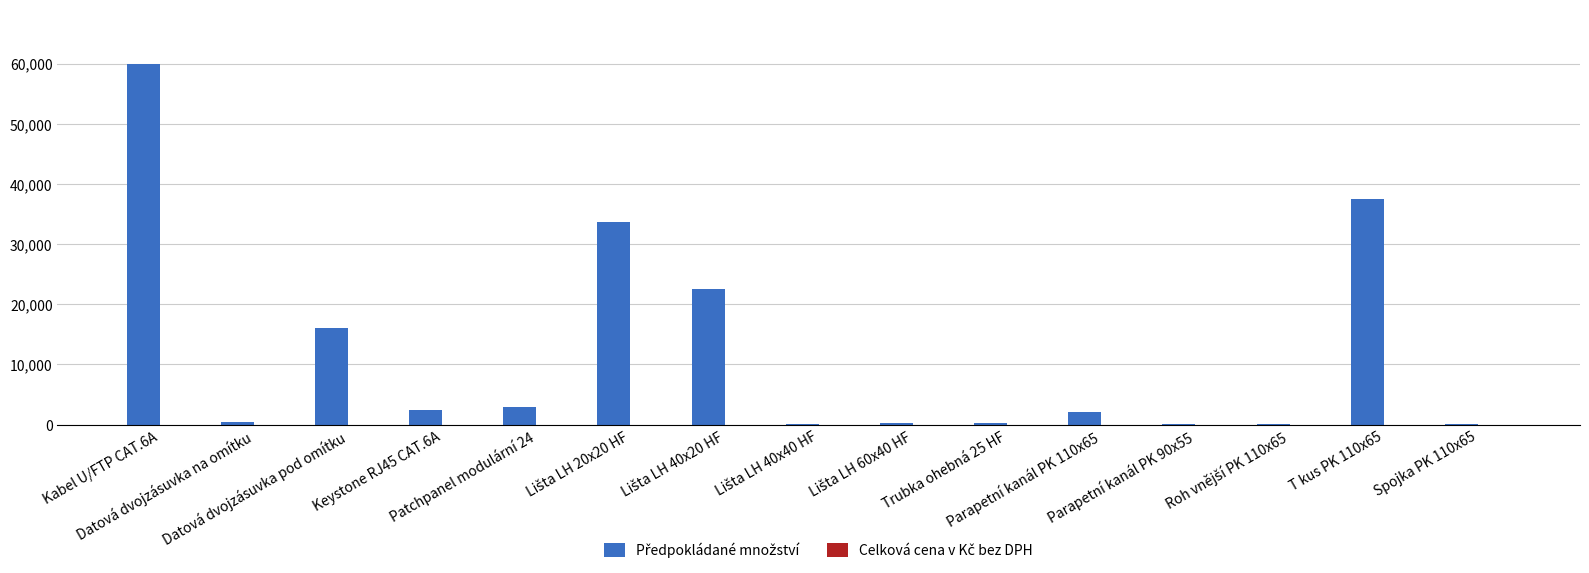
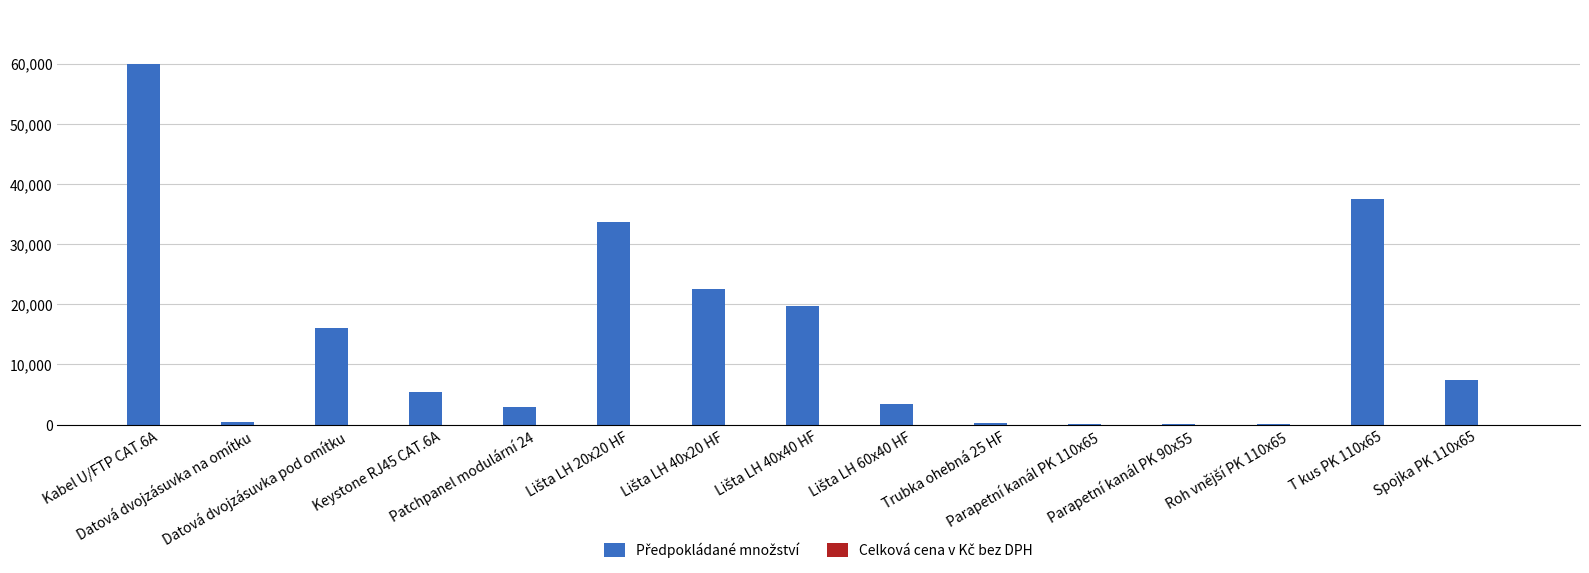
  {
    "Předpokládané množství": {
      "Kabel U/FTP CAT.6A": "60,000",
      "Datová dvojzásuvka na omítku": "1,000",
      "Datová dvojzásuvka pod omítku": "16,000",
-     "Keystone RJ45 CAT.6A": "2,000",
+     "Keystone RJ45 CAT.6A": "5,000",
      "Patchpanel modulární 24": "3,000",
      "Lišta LH 20x20 HF": "34,000",
      "Lišta LH 40x20 HF": "22,000",
-     "Lišta LH 40x40 HF": "0",
-     "Lišta LH 60x40 HF": "0",
-     "Parapetní kanál PK 110x65": "2,000",
+     "Lišta LH 40x40 HF": "20,000",
+     "Lišta LH 60x40 HF": "3,000",
+     "Parapetní kanál PK 110x65": "0",
      "T kus PK 110x65": "37,000",
-     "Spojka PK 110x65": "0"
+     "Spojka PK 110x65": "7,000"
    },
    "Celková cena v Kč bez DPH": {
      "Kabel U/FTP CAT.6A": "0",
      "Datová dvojzásuvka na omítku": "0",
      "Datová dvojzásuvka pod omítku": "0",
      "Keystone RJ45 CAT.6A": "0",
      "Patchpanel modulární 24": "0",
      "Lišta LH 20x20 HF": "0",
      "Lišta LH 40x20 HF": "0",
      "Lišta LH 40x40 HF": "0",
      "Lišta LH 60x40 HF": "0",
      "Trubka ohebná 25 HF": "0",
      "Parapetní kanál PK 110x65": "0",
      "Parapetní kanál PK 90x55": "0",
      "Roh vnější PK 110x65": "0",
      "T kus PK 110x65": "0",
      "Spojka PK 110x65": "0"
    }
  }
